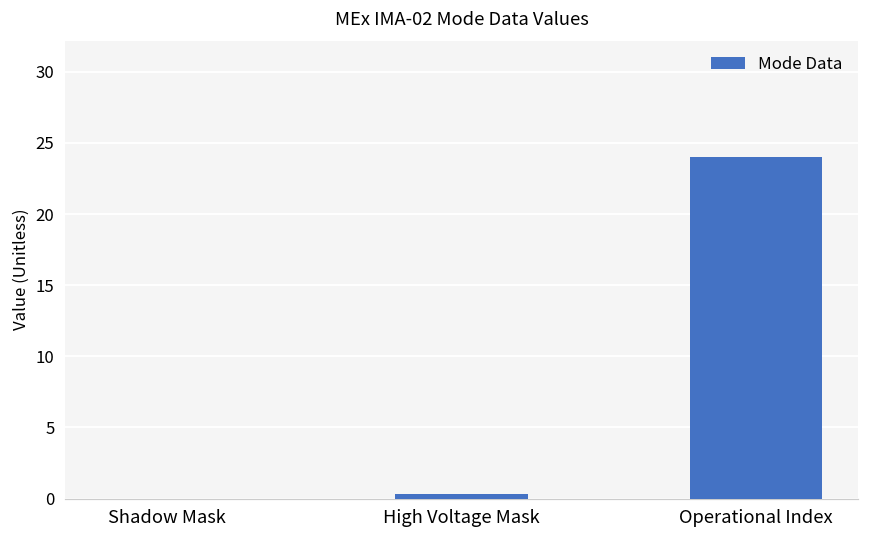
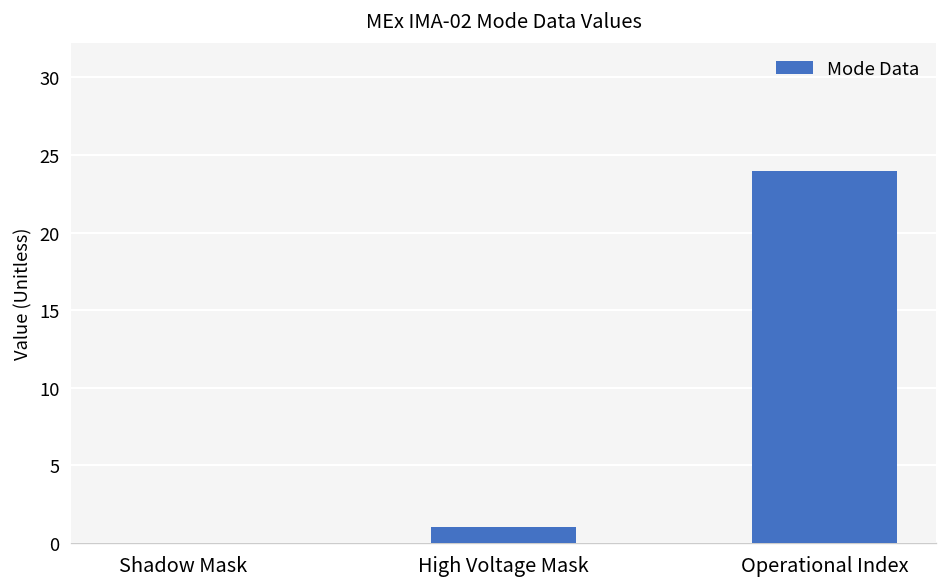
  {
    "Shadow Mask": 0.0,
-   "High Voltage Mask": 0.3,
+   "High Voltage Mask": 1.0,
    "Operational Index": 24.0
  }
